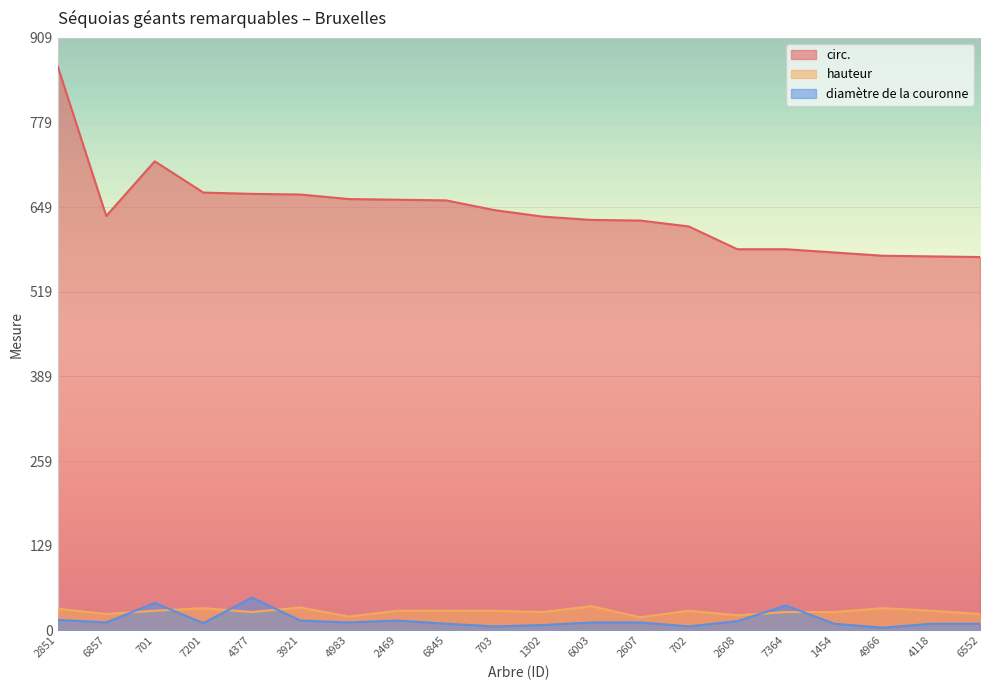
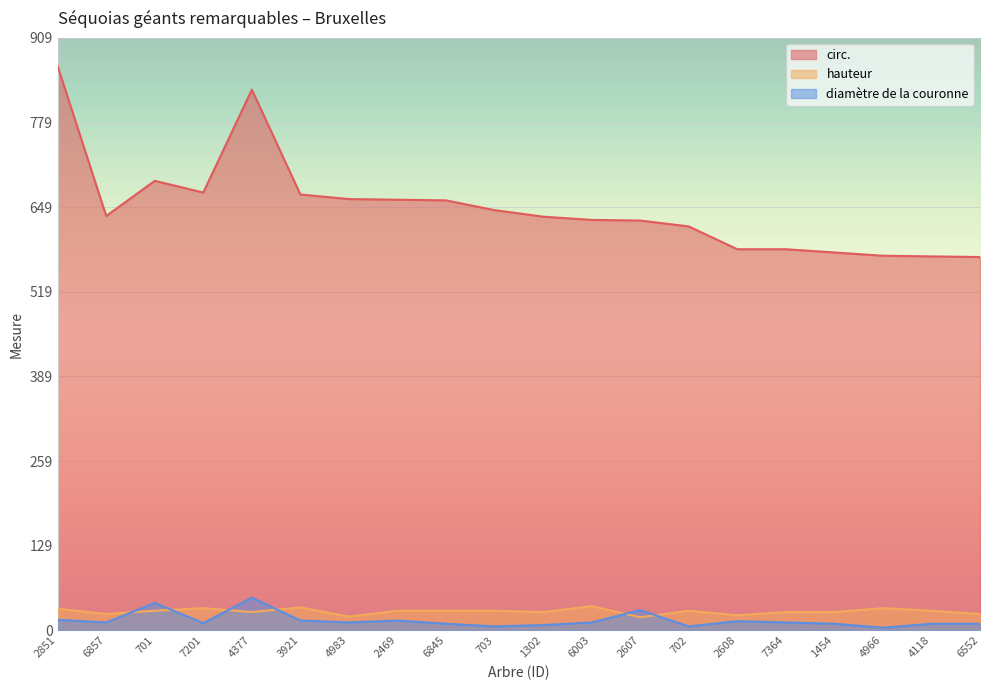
  {
    "circ.": {
      "2851": 870,
      "6857": 640,
-     "701": 720,
+     "701": 690,
      "7201": 670,
-     "4377": 670,
+     "4377": 830,
      "3921": 670,
      "4983": 660,
      "2469": 660,
      "6845": 660,
      "703": 650,
      "1302": 640,
      "6003": 630,
      "2607": 630,
      "702": 620,
      "2608": 590,
      "7364": 590,
      "1454": 580,
      "4966": 580,
      "4118": 570,
      "6552": 570
    },
    "hauteur": {
      "2851": 30,
      "6857": 30,
      "701": 30,
      "7201": 30,
      "4377": 30,
      "3921": 40,
      "4983": 20,
      "2469": 30,
      "6845": 30,
      "703": 30,
      "1302": 30,
      "6003": 40,
      "2607": 20,
      "702": 30,
      "2608": 20,
      "7364": 30,
      "1454": 30,
      "4966": 30,
      "4118": 30,
      "6552": 30
    },
    "diamètre de la couronne": {
      "2851": 20,
      "6857": 10,
      "701": 40,
      "7201": 10,
      "4377": 50,
      "3921": 20,
      "4983": 10,
      "2469": 20,
      "6845": 10,
      "703": 10,
      "1302": 10,
      "6003": 10,
-     "2607": 10,
+     "2607": 30,
      "702": 10,
      "2608": 10,
-     "7364": 40,
+     "7364": 10,
      "1454": 10,
      "4966": 0,
      "4118": 10,
      "6552": 10
    }
  }
